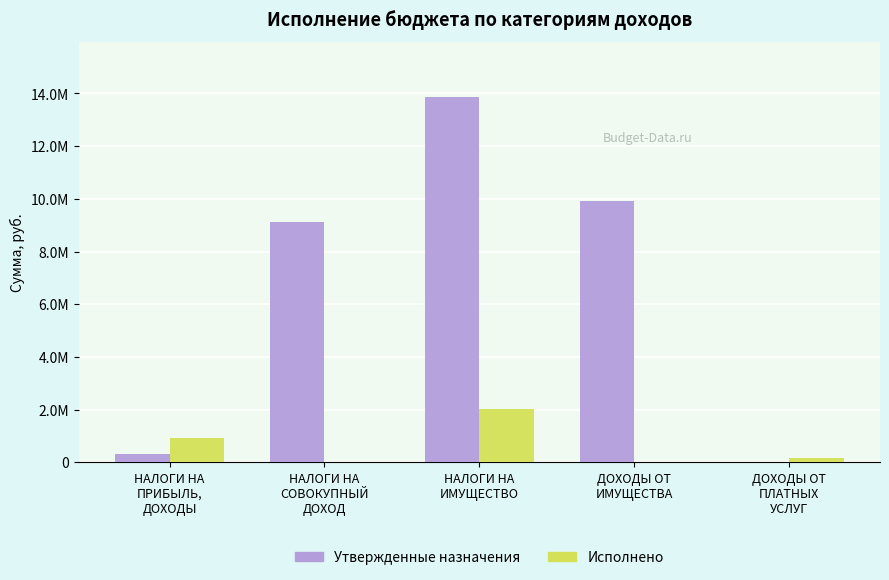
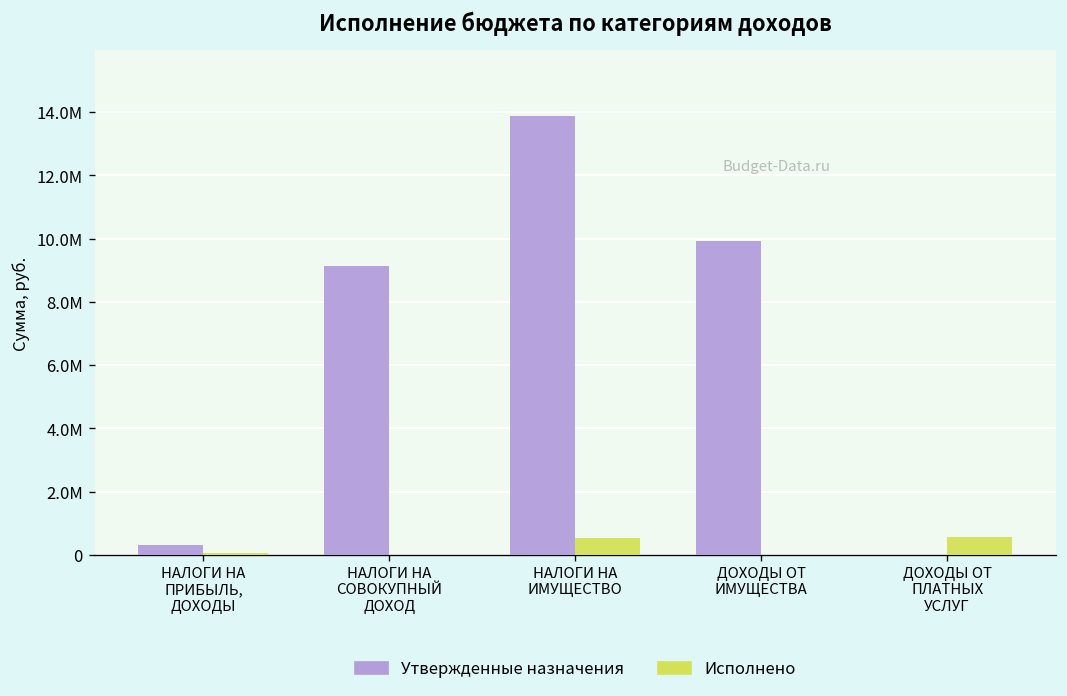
  {
    "Утвержденные назначения": {
      "НАЛОГИ НА ПРИБЫЛЬ, ДОХОДЫ": 300000,
      "НАЛОГИ НА СОВОКУПНЫЙ ДОХОД": 9100000,
      "НАЛОГИ НА ИМУЩЕСТВО": 13900000,
      "ДОХОДЫ ОТ ИМУЩЕСТВА": 9900000,
      "ДОХОДЫ ОТ ПЛАТНЫХ УСЛУГ": 0
    },
    "Исполнено": {
-     "НАЛОГИ НА ПРИБЫЛЬ, ДОХОДЫ": 900000,
+     "НАЛОГИ НА ПРИБЫЛЬ, ДОХОДЫ": 100000,
      "НАЛОГИ НА СОВОКУПНЫЙ ДОХОД": 0,
-     "НАЛОГИ НА ИМУЩЕСТВО": 2000000,
-     "ДОХОДЫ ОТ ПЛАТНЫХ УСЛУГ": 200000
+     "НАЛОГИ НА ИМУЩЕСТВО": 500000,
+     "ДОХОДЫ ОТ ПЛАТНЫХ УСЛУГ": 600000
    }
  }
